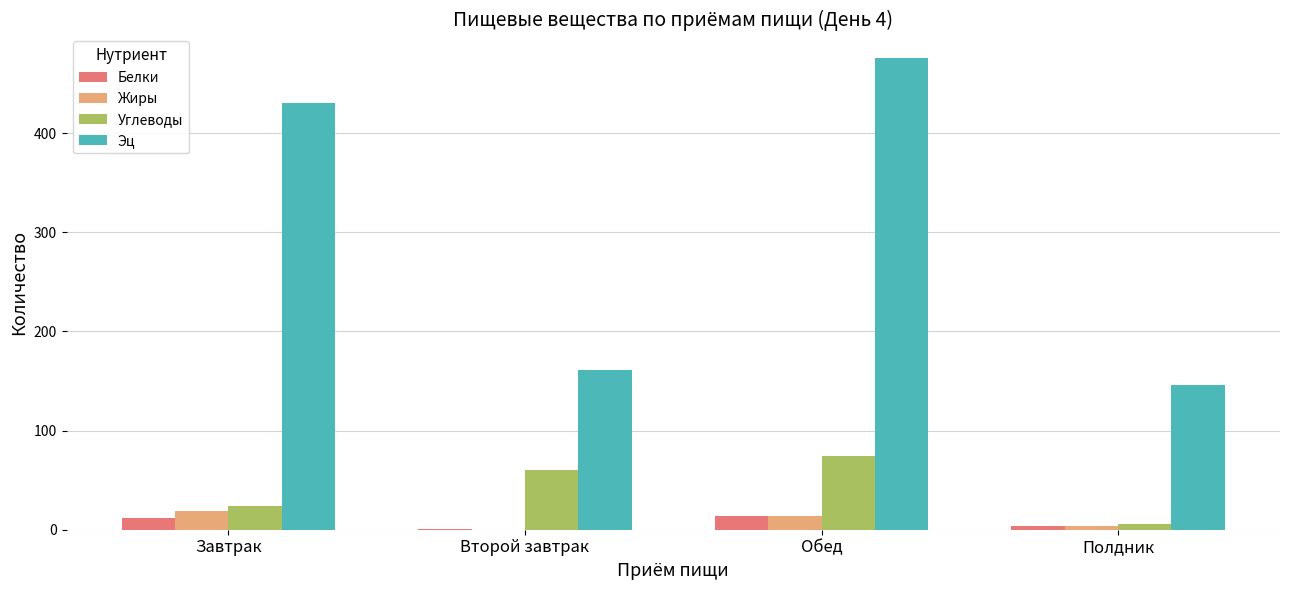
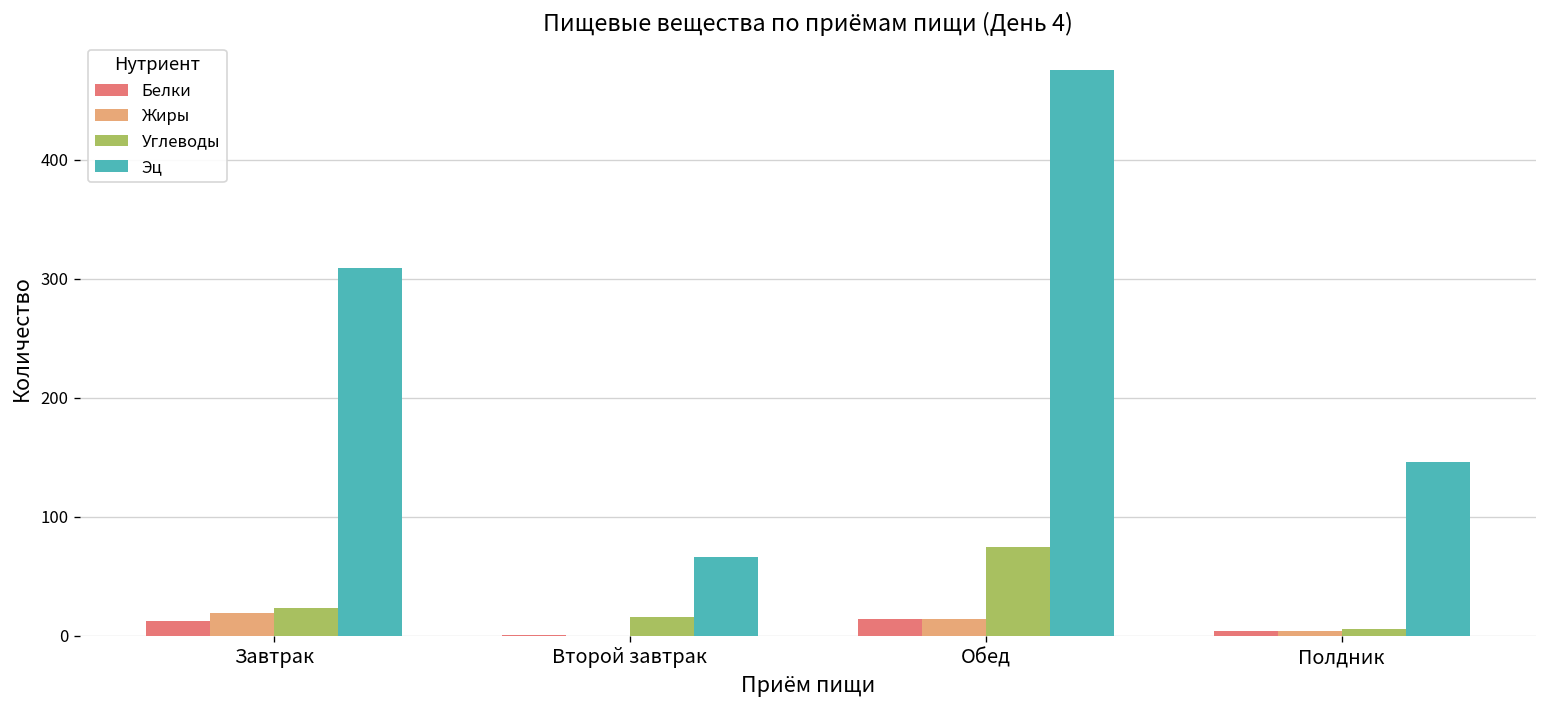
  {
    "Углеводы": {
      "Завтрак": 20,
-     "Второй завтрак": 60,
+     "Второй завтрак": 20,
      "Обед": 70,
      "Полдник": 10
    },
    "Эц": {
-     "Завтрак": 430,
-     "Второй завтрак": 160,
+     "Завтрак": 310,
+     "Второй завтрак": 70,
      "Обед": 480,
      "Полдник": 150
    }
  }
